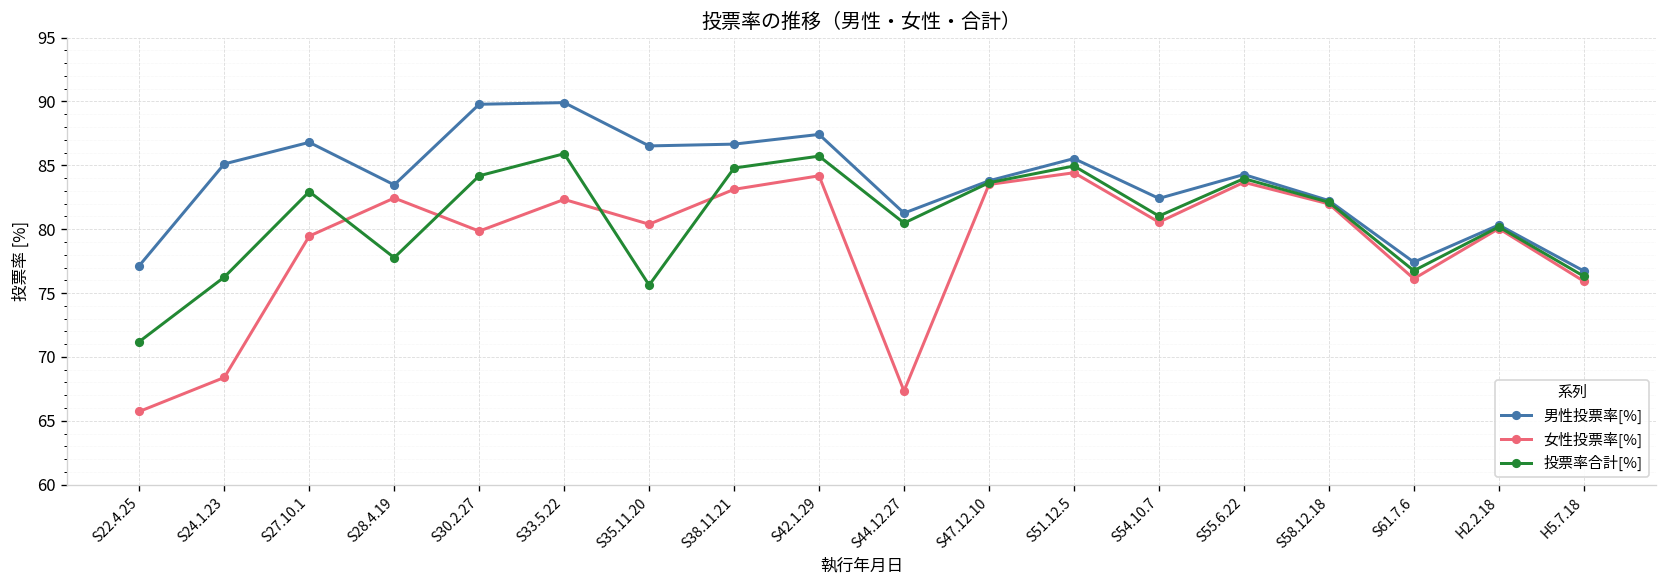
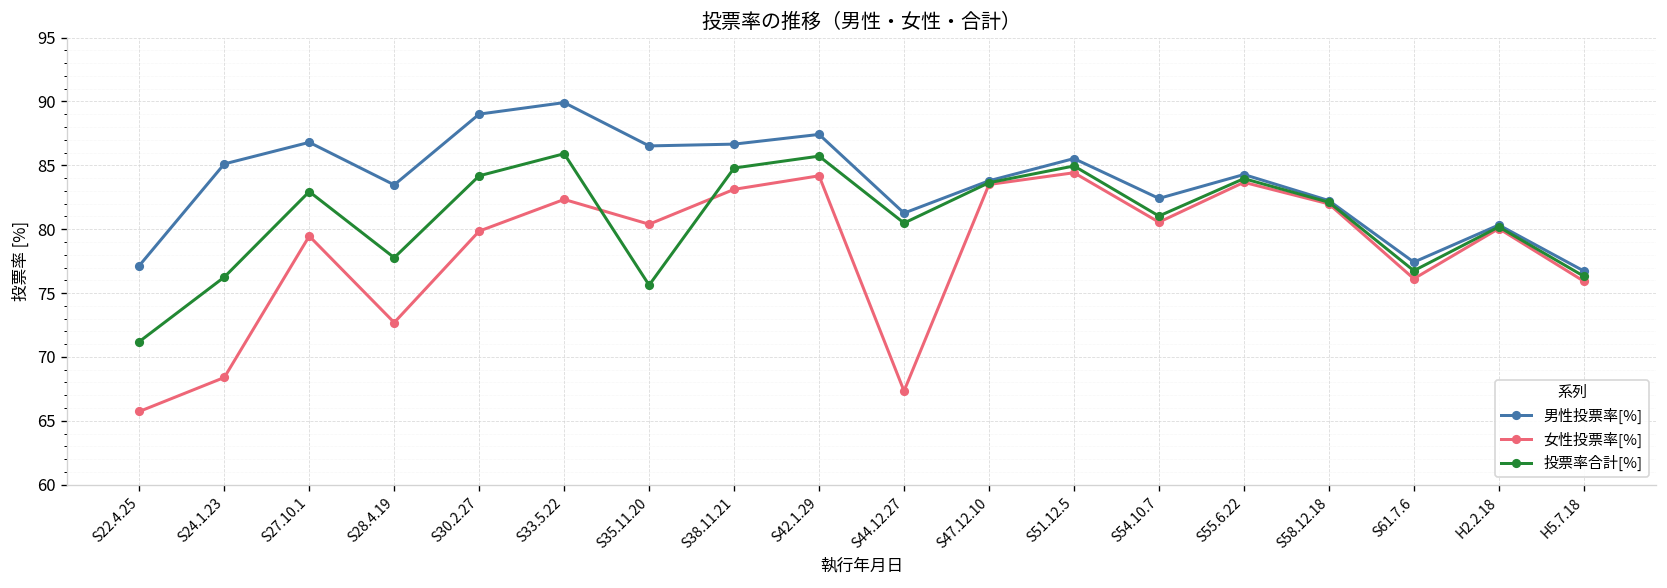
  {
    "男性投票率[%]": {
      "S22.4.25": 77.2,
      "S24.1.23": 85.1,
      "S27.10.1": 86.8,
      "S28.4.19": 83.5,
-     "S30.2.27": 89.8,
+     "S30.2.27": 89.0,
      "S33.5.22": 89.9,
      "S35.11.20": 86.5,
      "S38.11.21": 86.7,
      "S42.1.29": 87.4,
      "S44.12.27": 81.3,
      "S51.12.5": 85.5,
      "S54.10.7": 82.4,
      "S55.6.22": 84.3,
      "S61.7.6": 77.4,
      "H5.7.18": 76.7
    },
    "女性投票率[%]": {
      "S22.4.25": 65.7,
      "S24.1.23": 68.4,
      "S27.10.1": 79.5,
-     "S28.4.19": 82.4,
+     "S28.4.19": 72.7,
      "S30.2.27": 79.9,
      "S33.5.22": 82.3,
      "S35.11.20": 80.4,
      "S38.11.21": 83.1,
      "S42.1.29": 84.2,
      "S44.12.27": 67.3,
      "S51.12.5": 84.4,
      "S54.10.7": 80.6,
      "S55.6.22": 83.7,
      "S61.7.6": 76.1,
      "H5.7.18": 75.9
    },
    "投票率合計[%]": {
      "S22.4.25": 71.2,
      "S24.1.23": 76.3,
      "S27.10.1": 82.9,
      "S28.4.19": 77.8,
      "S30.2.27": 84.2,
      "S33.5.22": 85.9,
      "S35.11.20": 75.6,
      "S38.11.21": 84.8,
      "S42.1.29": 85.7,
      "S44.12.27": 80.5,
      "S51.12.5": 85.0,
      "S54.10.7": 81.0,
      "S55.6.22": 84.0,
      "S61.7.6": 76.8,
      "H5.7.18": 76.3
    }
  }
